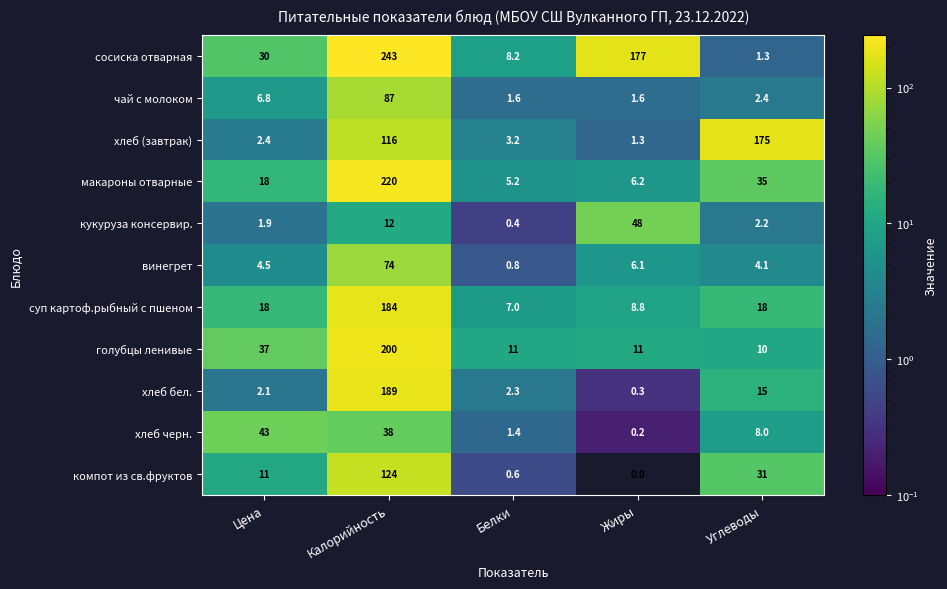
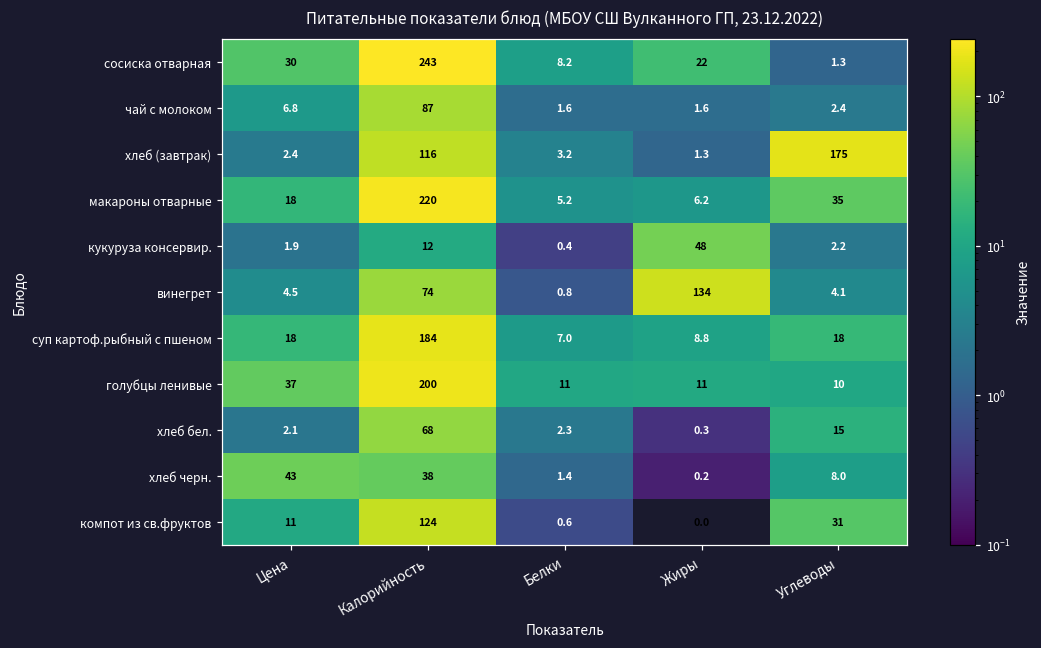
  {
    "сосиска отварная": {
      "Цена": 30,
      "Калорийность": 243,
      "Белки": 8.2,
-     "Жиры": 177,
+     "Жиры": 22,
      "Углеводы": 1.3
    },
    "чай с молоком": {
      "Цена": 6.8,
      "Калорийность": 87,
      "Белки": 1.6,
      "Жиры": 1.6,
      "Углеводы": 2.4
    },
    "хлеб (завтрак)": {
      "Цена": 2.4,
      "Калорийность": 116,
      "Белки": 3.2,
      "Жиры": 1.3,
      "Углеводы": 175
    },
    "макароны отварные": {
      "Цена": 18,
      "Калорийность": 220,
      "Белки": 5.2,
      "Жиры": 6.2,
      "Углеводы": 35
    },
    "кукуруза консервир.": {
      "Цена": 1.9,
      "Калорийность": 12,
      "Белки": 0.4,
      "Жиры": 48,
      "Углеводы": 2.2
    },
    "винегрет": {
      "Цена": 4.5,
      "Калорийность": 74,
      "Белки": 0.8,
-     "Жиры": 6.1,
+     "Жиры": 134,
      "Углеводы": 4.1
    },
    "суп картоф.рыбный с пшеном": {
      "Цена": 18,
      "Калорийность": 184,
      "Белки": 7.0,
      "Жиры": 8.8,
      "Углеводы": 18
    },
    "голубцы ленивые": {
      "Цена": 37,
      "Калорийность": 200,
      "Белки": 11,
      "Жиры": 11,
      "Углеводы": 10
    },
    "хлеб бел.": {
      "Цена": 2.1,
-     "Калорийность": 189,
+     "Калорийность": 68,
      "Белки": 2.3,
      "Жиры": 0.3,
      "Углеводы": 15
    },
    "хлеб черн.": {
      "Цена": 43,
      "Калорийность": 38,
      "Белки": 1.4,
      "Жиры": 0.2,
      "Углеводы": 8.0
    },
    "компот из св.фруктов": {
      "Цена": 11,
      "Калорийность": 124,
      "Белки": 0.6,
      "Углеводы": 31
    }
  }
